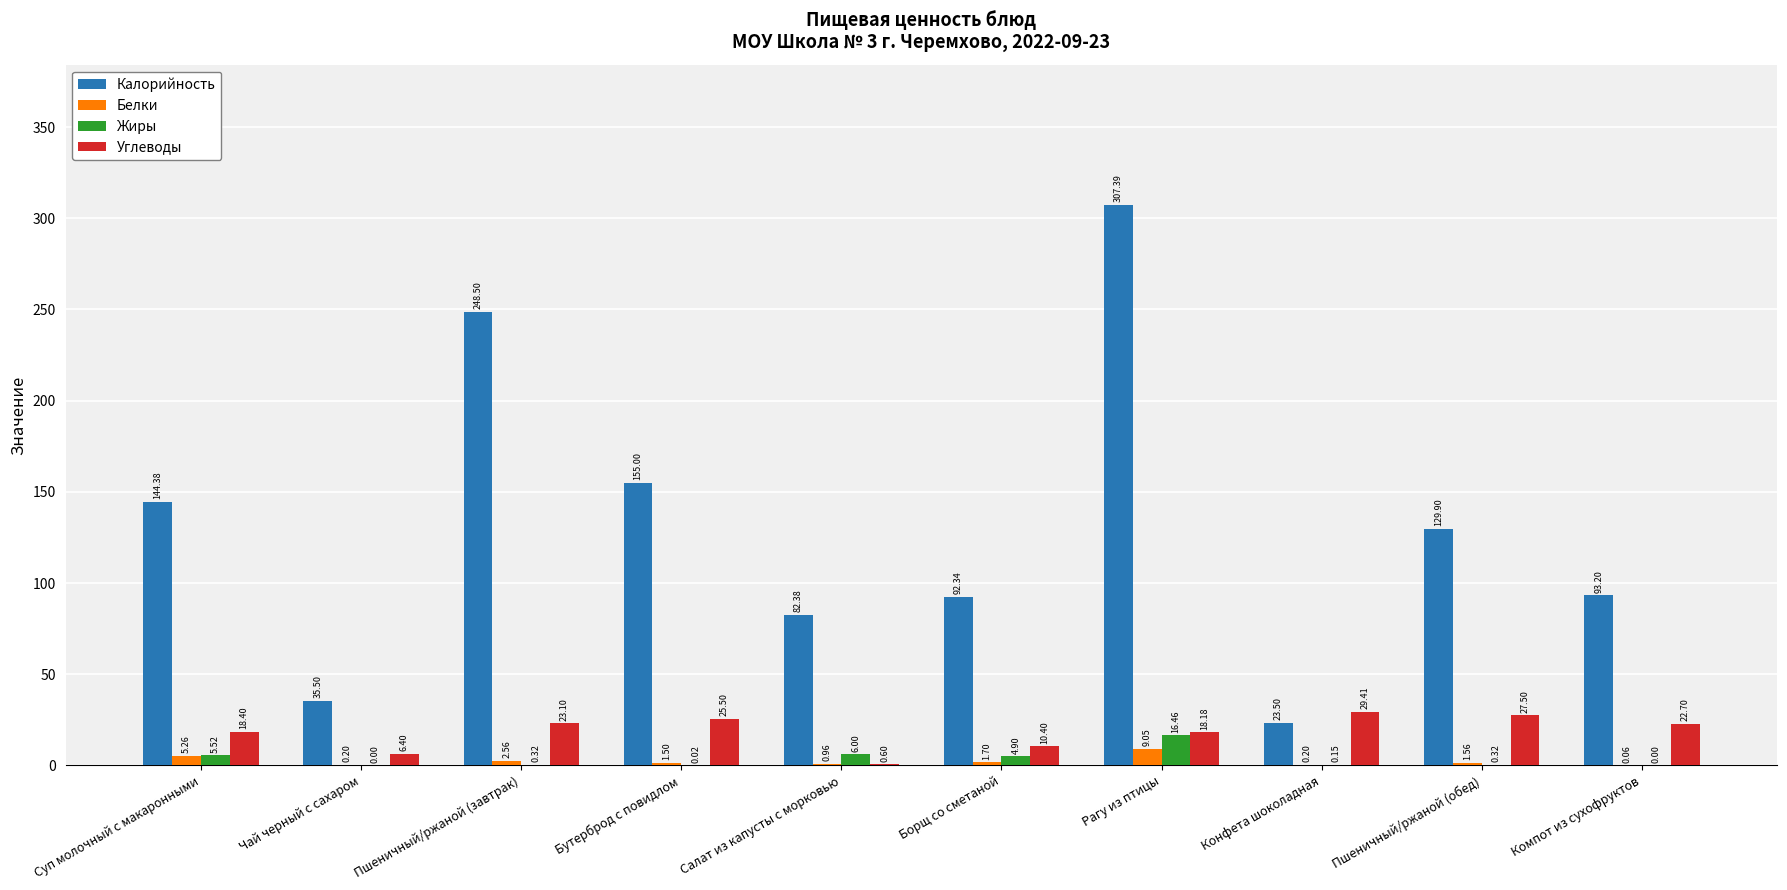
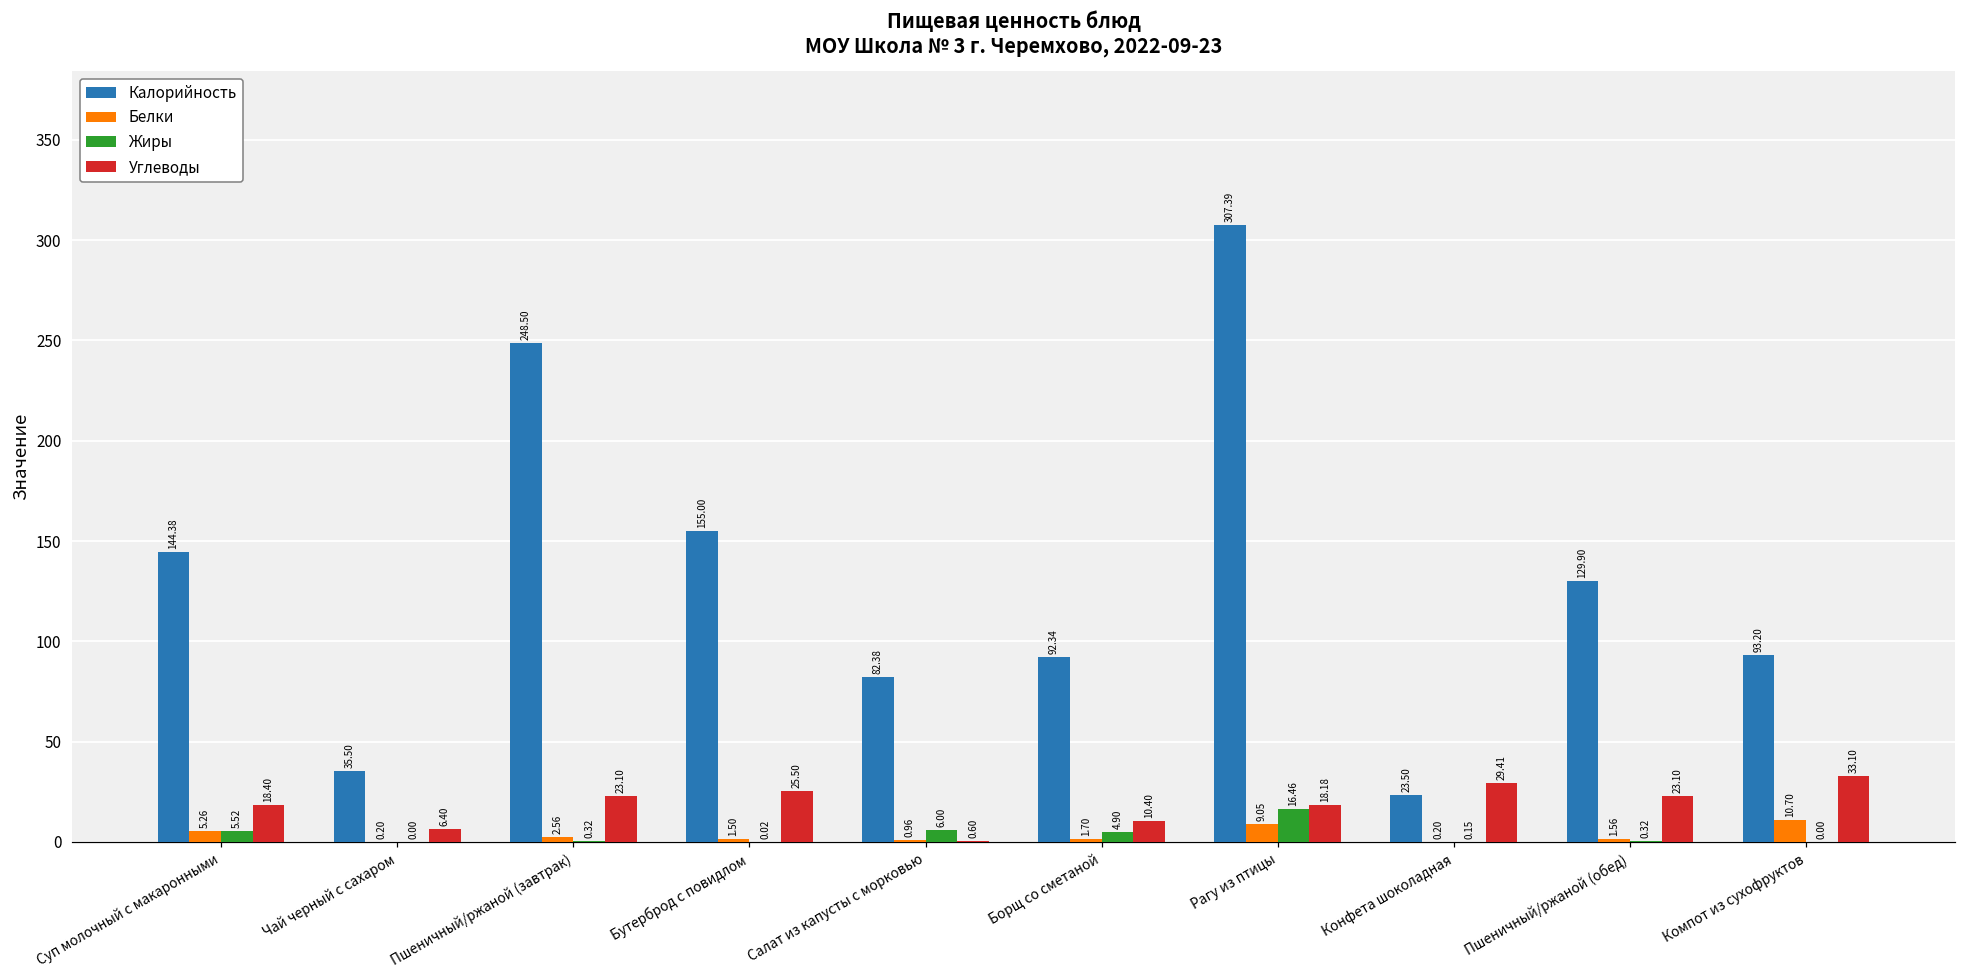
  {
    "Калорийность": {
      "Суп молочный с макаронными": 144.38,
      "Чай черный с сахаром": 35.50,
      "Пшеничный/ржаной (завтрак)": 248.50,
      "Бутерброд с повидлом": 155.00,
      "Салат из капусты с морковью": 82.38,
      "Борщ со сметаной": 92.34,
      "Рагу из птицы": 307.39,
      "Конфета шоколадная": 23.50,
      "Пшеничный/ржаной (обед)": 129.90,
      "Компот из сухофруктов": 93.20
    },
    "Белки": {
      "Суп молочный с макаронными": 5.26,
      "Чай черный с сахаром": 0.20,
      "Пшеничный/ржаной (завтрак)": 2.56,
      "Бутерброд с повидлом": 1.50,
      "Салат из капусты с морковью": 0.96,
      "Борщ со сметаной": 1.70,
      "Рагу из птицы": 9.05,
      "Конфета шоколадная": 0.20,
      "Пшеничный/ржаной (обед)": 1.56,
-     "Компот из сухофруктов": 0.06
+     "Компот из сухофруктов": 10.70
    },
    "Жиры": {
      "Суп молочный с макаронными": 5.52,
      "Чай черный с сахаром": 0.00,
      "Пшеничный/ржаной (завтрак)": 0.32,
      "Бутерброд с повидлом": 0.02,
      "Салат из капусты с морковью": 6.00,
      "Борщ со сметаной": 4.90,
      "Рагу из птицы": 16.46,
      "Конфета шоколадная": 0.15,
      "Пшеничный/ржаной (обед)": 0.32,
      "Компот из сухофруктов": 0.00
    },
    "Углеводы": {
      "Суп молочный с макаронными": 18.40,
      "Чай черный с сахаром": 6.40,
      "Пшеничный/ржаной (завтрак)": 23.10,
      "Бутерброд с повидлом": 25.50,
      "Салат из капусты с морковью": 0.60,
      "Борщ со сметаной": 10.40,
      "Рагу из птицы": 18.18,
      "Конфета шоколадная": 29.41,
-     "Пшеничный/ржаной (обед)": 27.50,
-     "Компот из сухофруктов": 22.70
+     "Пшеничный/ржаной (обед)": 23.10,
+     "Компот из сухофруктов": 33.10
    }
  }
